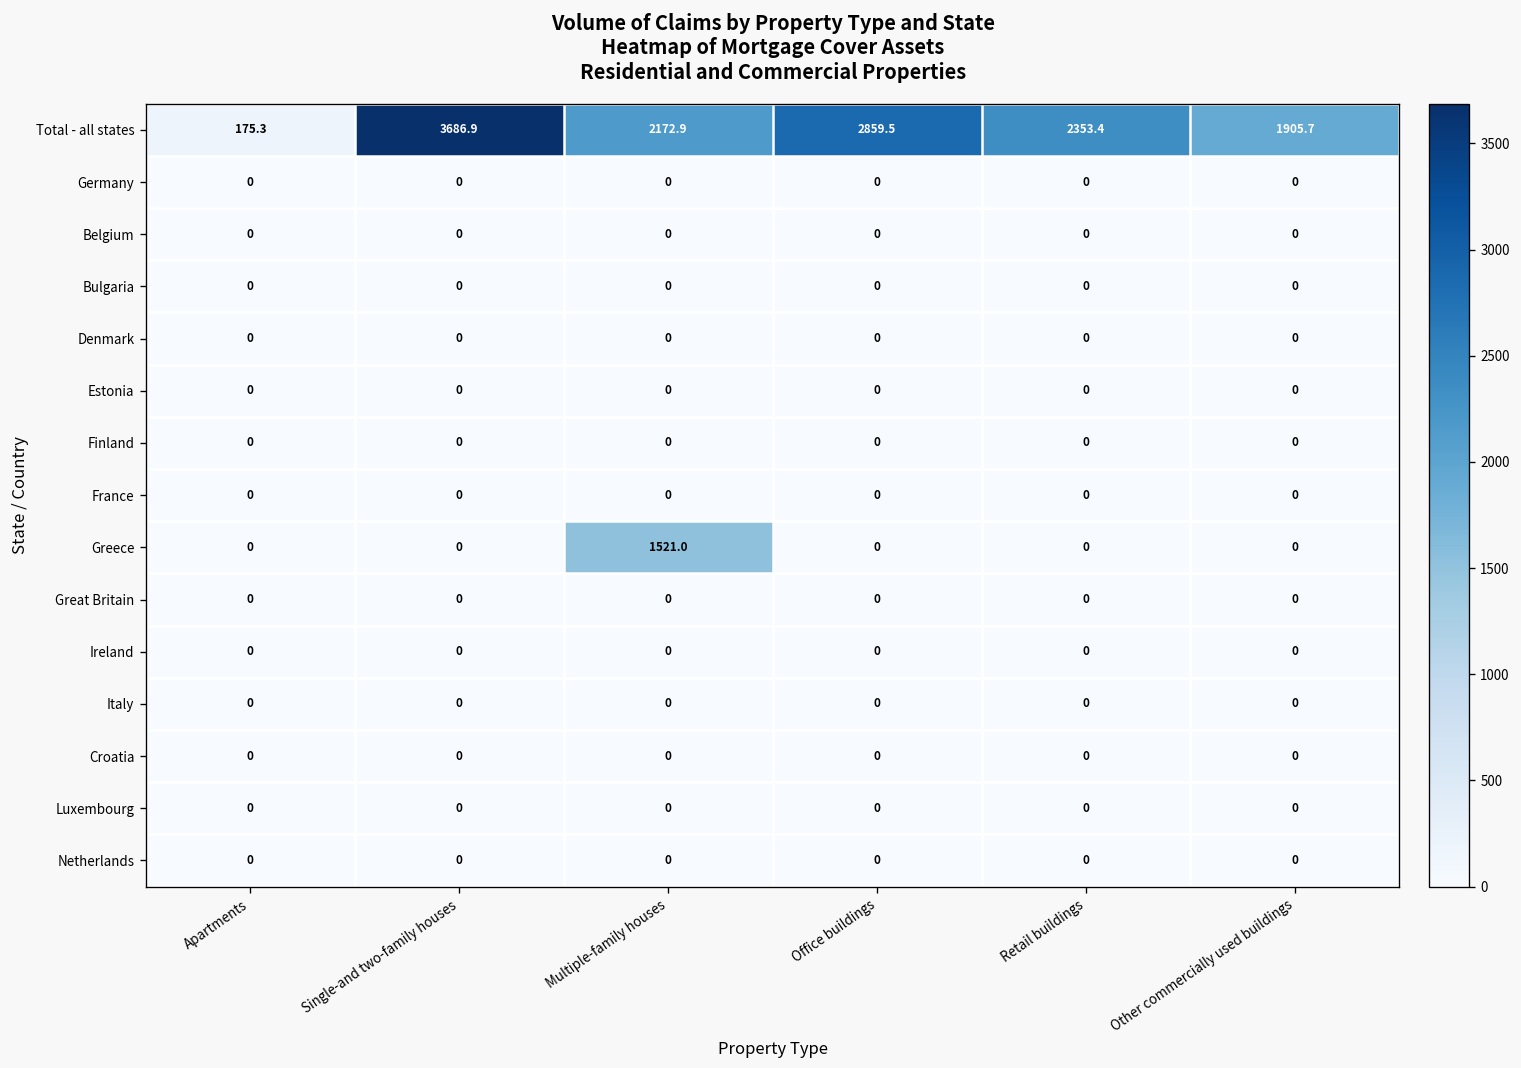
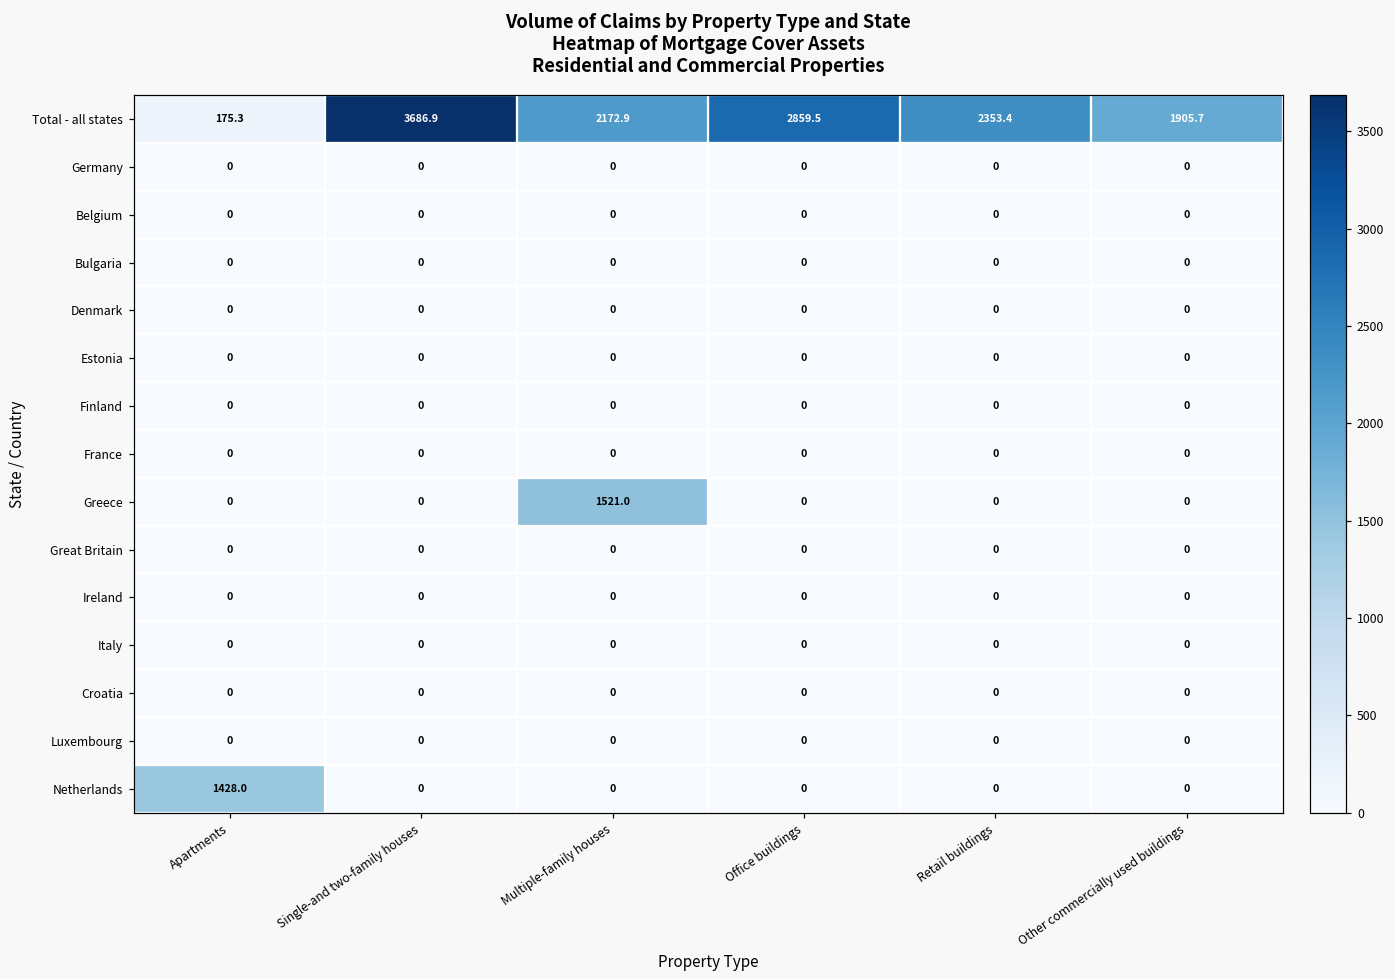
  {
    "Total - all states": {
      "Apartments": 175.3,
      "Single-and two-family houses": 3686.9,
      "Multiple-family houses": 2172.9,
      "Office buildings": 2859.5,
      "Retail buildings": 2353.4,
      "Other commercially used buildings": 1905.7
    },
    "Germany": {
      "Apartments": 0,
      "Single-and two-family houses": 0,
      "Multiple-family houses": 0,
      "Office buildings": 0,
      "Retail buildings": 0,
      "Other commercially used buildings": 0
    },
    "Belgium": {
      "Apartments": 0,
      "Single-and two-family houses": 0,
      "Multiple-family houses": 0,
      "Office buildings": 0,
      "Retail buildings": 0,
      "Other commercially used buildings": 0
    },
    "Bulgaria": {
      "Apartments": 0,
      "Single-and two-family houses": 0,
      "Multiple-family houses": 0,
      "Office buildings": 0,
      "Retail buildings": 0,
      "Other commercially used buildings": 0
    },
    "Denmark": {
      "Apartments": 0,
      "Single-and two-family houses": 0,
      "Multiple-family houses": 0,
      "Office buildings": 0,
      "Retail buildings": 0,
      "Other commercially used buildings": 0
    },
    "Estonia": {
      "Apartments": 0,
      "Single-and two-family houses": 0,
      "Multiple-family houses": 0,
      "Office buildings": 0,
      "Retail buildings": 0,
      "Other commercially used buildings": 0
    },
    "Finland": {
      "Apartments": 0,
      "Single-and two-family houses": 0,
      "Multiple-family houses": 0,
      "Office buildings": 0,
      "Retail buildings": 0,
      "Other commercially used buildings": 0
    },
    "France": {
      "Apartments": 0,
      "Single-and two-family houses": 0,
      "Multiple-family houses": 0,
      "Office buildings": 0,
      "Retail buildings": 0,
      "Other commercially used buildings": 0
    },
    "Greece": {
      "Apartments": 0,
      "Single-and two-family houses": 0,
      "Multiple-family houses": 1521.0,
      "Office buildings": 0,
      "Retail buildings": 0,
      "Other commercially used buildings": 0
    },
    "Great Britain": {
      "Apartments": 0,
      "Single-and two-family houses": 0,
      "Multiple-family houses": 0,
      "Office buildings": 0,
      "Retail buildings": 0,
      "Other commercially used buildings": 0
    },
    "Ireland": {
      "Apartments": 0,
      "Single-and two-family houses": 0,
      "Multiple-family houses": 0,
      "Office buildings": 0,
      "Retail buildings": 0,
      "Other commercially used buildings": 0
    },
    "Italy": {
      "Apartments": 0,
      "Single-and two-family houses": 0,
      "Multiple-family houses": 0,
      "Office buildings": 0,
      "Retail buildings": 0,
      "Other commercially used buildings": 0
    },
    "Croatia": {
      "Apartments": 0,
      "Single-and two-family houses": 0,
      "Multiple-family houses": 0,
      "Office buildings": 0,
      "Retail buildings": 0,
      "Other commercially used buildings": 0
    },
    "Luxembourg": {
      "Apartments": 0,
      "Single-and two-family houses": 0,
      "Multiple-family houses": 0,
      "Office buildings": 0,
      "Retail buildings": 0,
      "Other commercially used buildings": 0
    },
    "Netherlands": {
-     "Apartments": 0,
+     "Apartments": 1428.0,
      "Single-and two-family houses": 0,
      "Multiple-family houses": 0,
      "Office buildings": 0,
      "Retail buildings": 0,
      "Other commercially used buildings": 0
    }
  }
